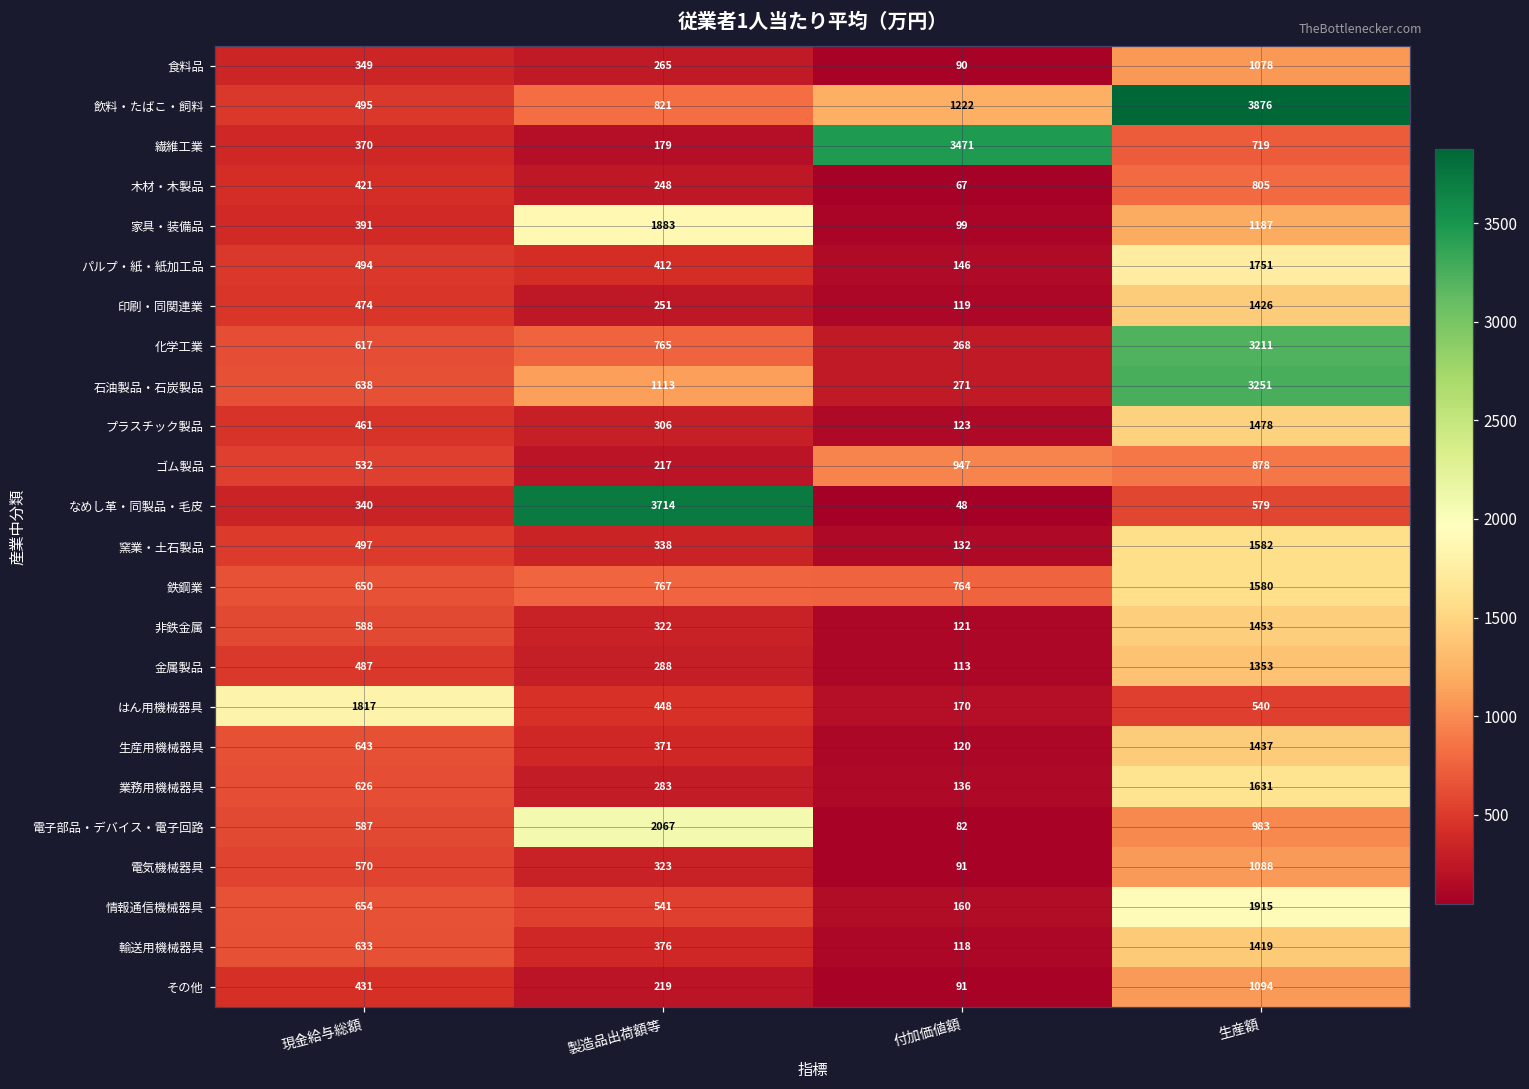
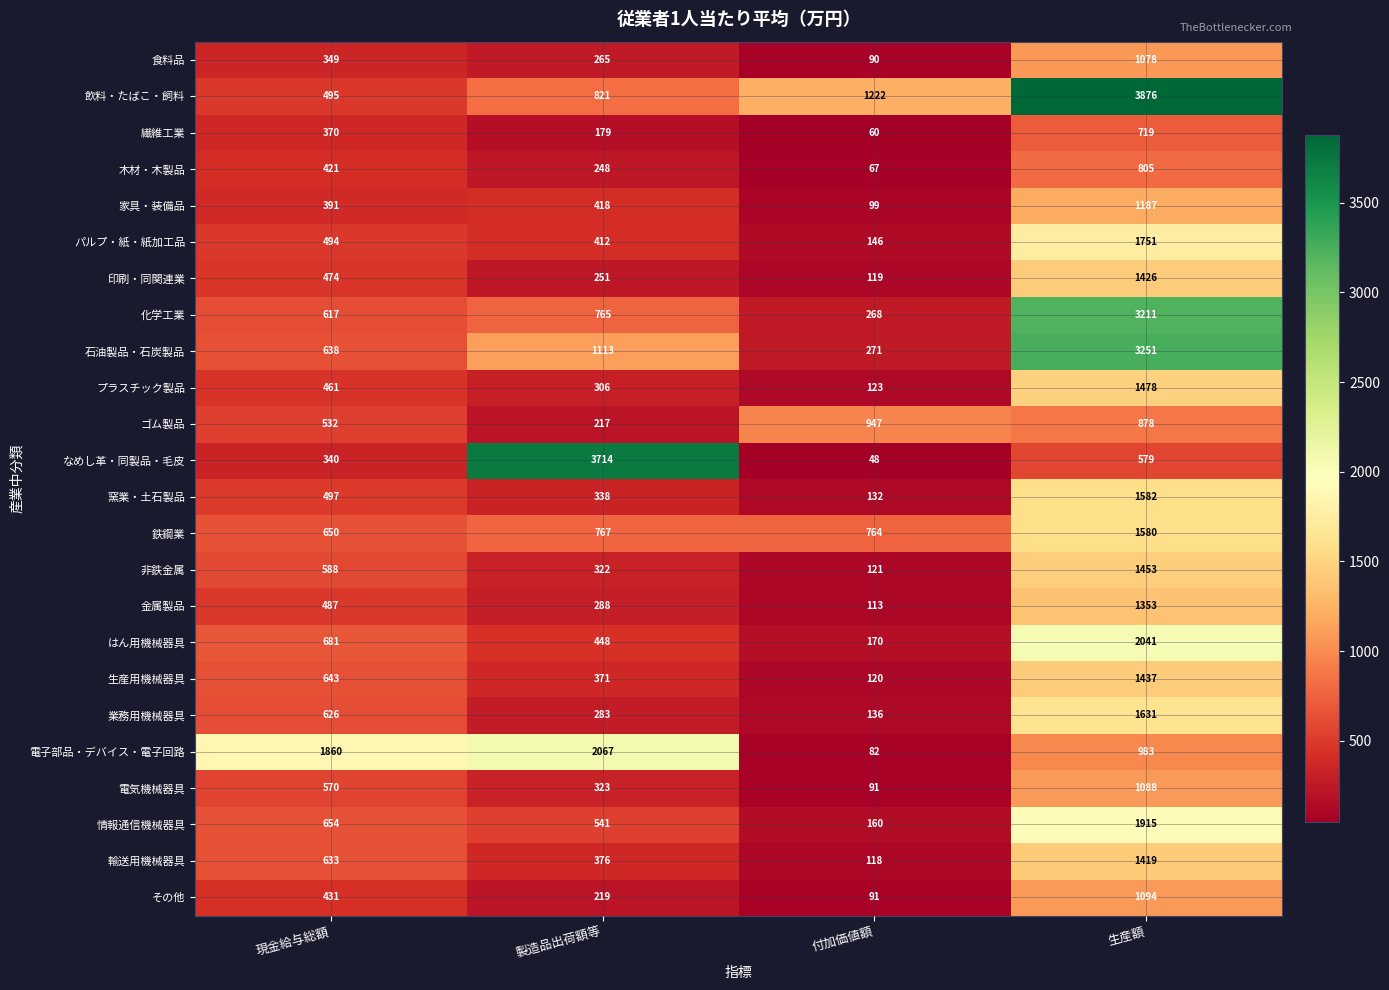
  {
    "食料品": {
      "現金給与総額": 349,
      "製造品出荷額等": 265,
      "付加価値額": 90,
      "生産額": 1078
    },
    "飲料・たばこ・飼料": {
      "現金給与総額": 495,
      "製造品出荷額等": 821,
      "付加価値額": 1222,
      "生産額": 3876
    },
    "繊維工業": {
      "現金給与総額": 370,
      "製造品出荷額等": 179,
-     "付加価値額": 3471,
+     "付加価値額": 60,
      "生産額": 719
    },
    "木材・木製品": {
      "現金給与総額": 421,
      "製造品出荷額等": 248,
      "付加価値額": 67,
      "生産額": 805
    },
    "家具・装備品": {
      "現金給与総額": 391,
-     "製造品出荷額等": 1883,
+     "製造品出荷額等": 418,
      "付加価値額": 99,
      "生産額": 1187
    },
    "パルプ・紙・紙加工品": {
      "現金給与総額": 494,
      "製造品出荷額等": 412,
      "付加価値額": 146,
      "生産額": 1751
    },
    "印刷・同関連業": {
      "現金給与総額": 474,
      "製造品出荷額等": 251,
      "付加価値額": 119,
      "生産額": 1426
    },
    "化学工業": {
      "現金給与総額": 617,
      "製造品出荷額等": 765,
      "付加価値額": 268,
      "生産額": 3211
    },
    "石油製品・石炭製品": {
      "現金給与総額": 638,
      "製造品出荷額等": 1113,
      "付加価値額": 271,
      "生産額": 3251
    },
    "プラスチック製品": {
      "現金給与総額": 461,
      "製造品出荷額等": 306,
      "付加価値額": 123,
      "生産額": 1478
    },
    "ゴム製品": {
      "現金給与総額": 532,
      "製造品出荷額等": 217,
      "付加価値額": 947,
      "生産額": 878
    },
    "なめし革・同製品・毛皮": {
      "現金給与総額": 340,
      "製造品出荷額等": 3714,
      "付加価値額": 48,
      "生産額": 579
    },
    "窯業・土石製品": {
      "現金給与総額": 497,
      "製造品出荷額等": 338,
      "付加価値額": 132,
      "生産額": 1582
    },
    "鉄鋼業": {
      "現金給与総額": 650,
      "製造品出荷額等": 767,
      "付加価値額": 764,
      "生産額": 1580
    },
    "非鉄金属": {
      "現金給与総額": 588,
      "製造品出荷額等": 322,
      "付加価値額": 121,
      "生産額": 1453
    },
    "金属製品": {
      "現金給与総額": 487,
      "製造品出荷額等": 288,
      "付加価値額": 113,
      "生産額": 1353
    },
    "はん用機械器具": {
-     "現金給与総額": 1817,
+     "現金給与総額": 681,
      "製造品出荷額等": 448,
      "付加価値額": 170,
-     "生産額": 540
+     "生産額": 2041
    },
    "生産用機械器具": {
      "現金給与総額": 643,
      "製造品出荷額等": 371,
      "付加価値額": 120,
      "生産額": 1437
    },
    "業務用機械器具": {
      "現金給与総額": 626,
      "製造品出荷額等": 283,
      "付加価値額": 136,
      "生産額": 1631
    },
    "電子部品・デバイス・電子回路": {
-     "現金給与総額": 587,
+     "現金給与総額": 1860,
      "製造品出荷額等": 2067,
      "付加価値額": 82,
      "生産額": 983
    },
    "電気機械器具": {
      "現金給与総額": 570,
      "製造品出荷額等": 323,
      "付加価値額": 91,
      "生産額": 1088
    },
    "情報通信機械器具": {
      "現金給与総額": 654,
      "製造品出荷額等": 541,
      "付加価値額": 160,
      "生産額": 1915
    },
    "輸送用機械器具": {
      "現金給与総額": 633,
      "製造品出荷額等": 376,
      "付加価値額": 118,
      "生産額": 1419
    },
    "その他": {
      "現金給与総額": 431,
      "製造品出荷額等": 219,
      "付加価値額": 91,
      "生産額": 1094
    }
  }
